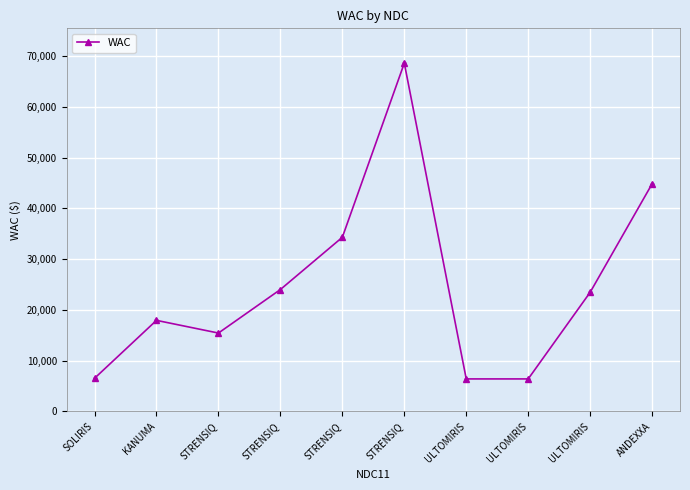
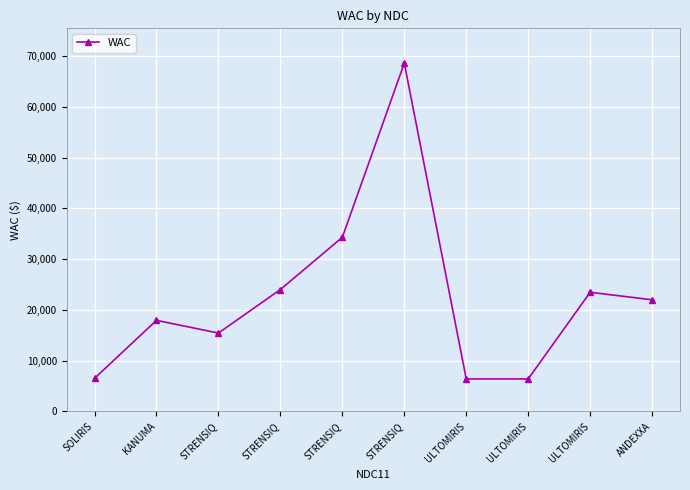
  {
    "SOLIRIS": "7,000",
    "KANUMA": "18,000",
-   "ANDEXXA": "45,000"
+   "ANDEXXA": "22,000"
  }
